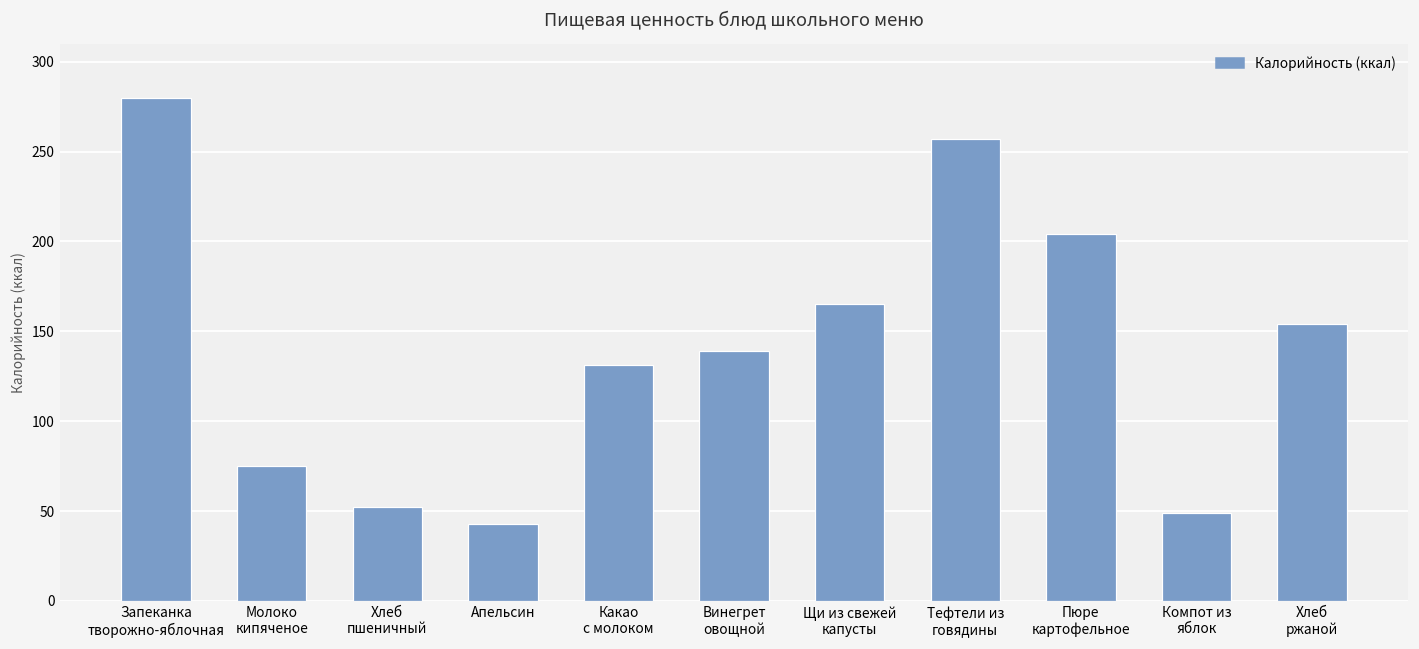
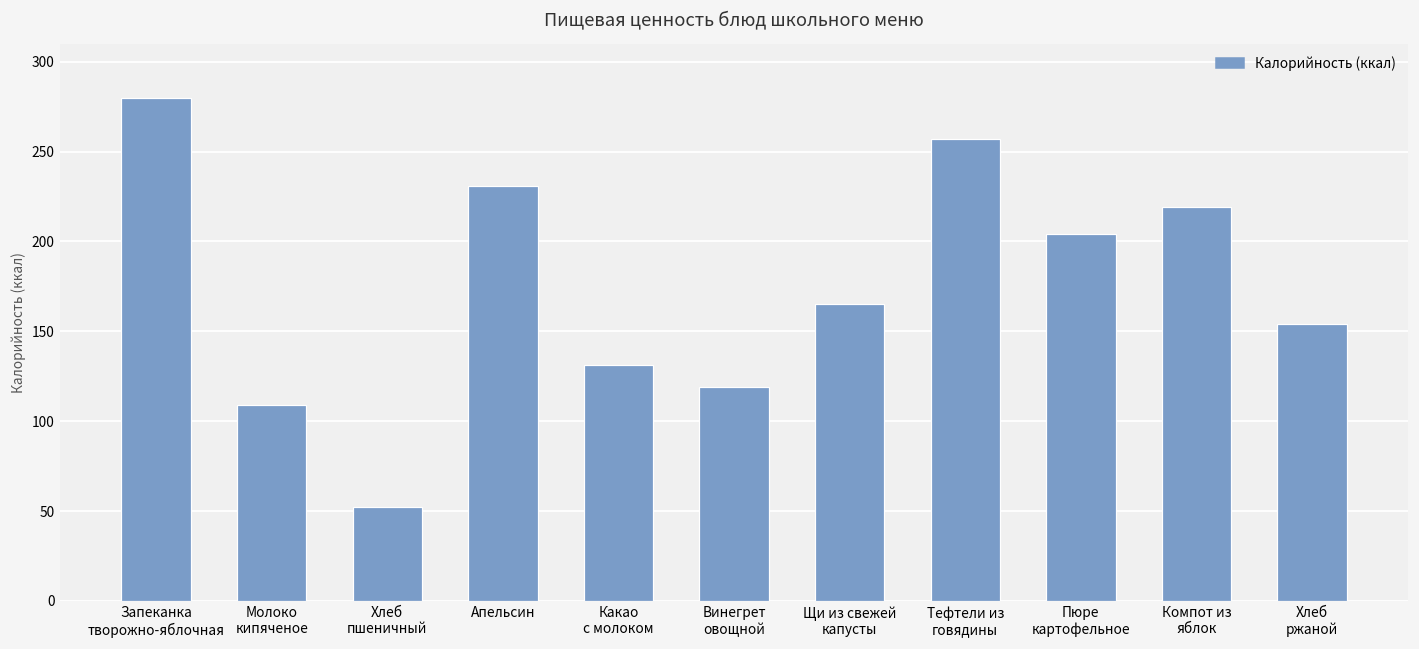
  {
    "Запеканка творожно-яблочная": 280,
-   "Молоко кипяченое": 75,
+   "Молоко кипяченое": 109,
    "Хлеб пшеничный": 52,
-   "Апельсин": 43,
+   "Апельсин": 231,
    "Какао с молоком": 131,
-   "Винегрет овощной": 139,
+   "Винегрет овощной": 119,
    "Щи из свежей капусты": 165,
    "Тефтели из говядины": 257,
    "Пюре картофельное": 204,
-   "Компот из яблок": 49,
+   "Компот из яблок": 219,
    "Хлеб ржаной": 154
  }
